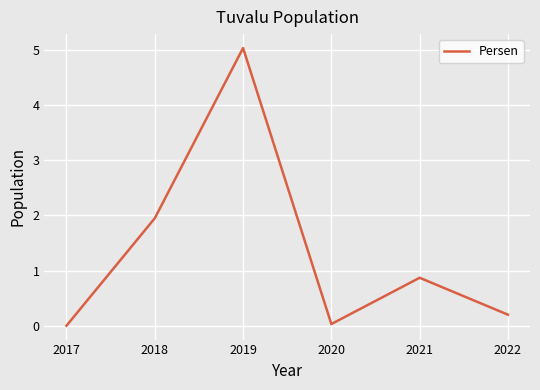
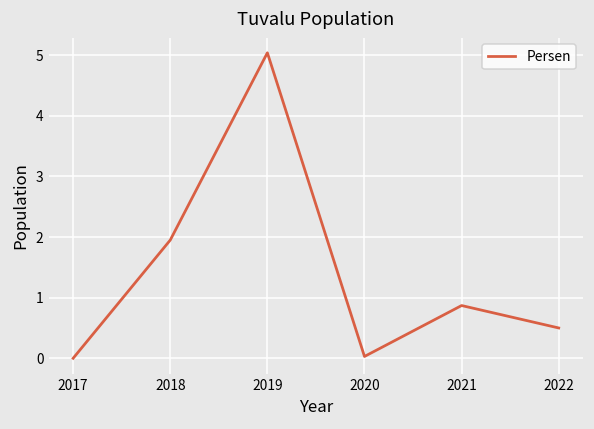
  {
    "2017": 0.0,
    "2018": 2.0,
    "2019": 5.0,
    "2020": 0.0,
    "2021": 0.9,
-   "2022": 0.2
+   "2022": 0.5
  }
